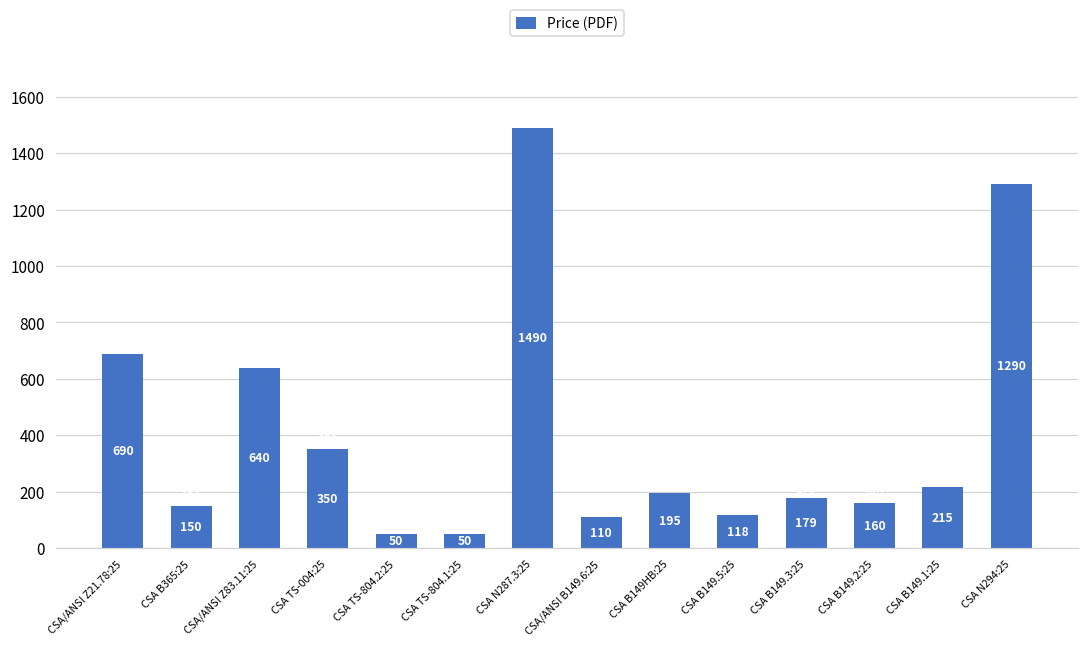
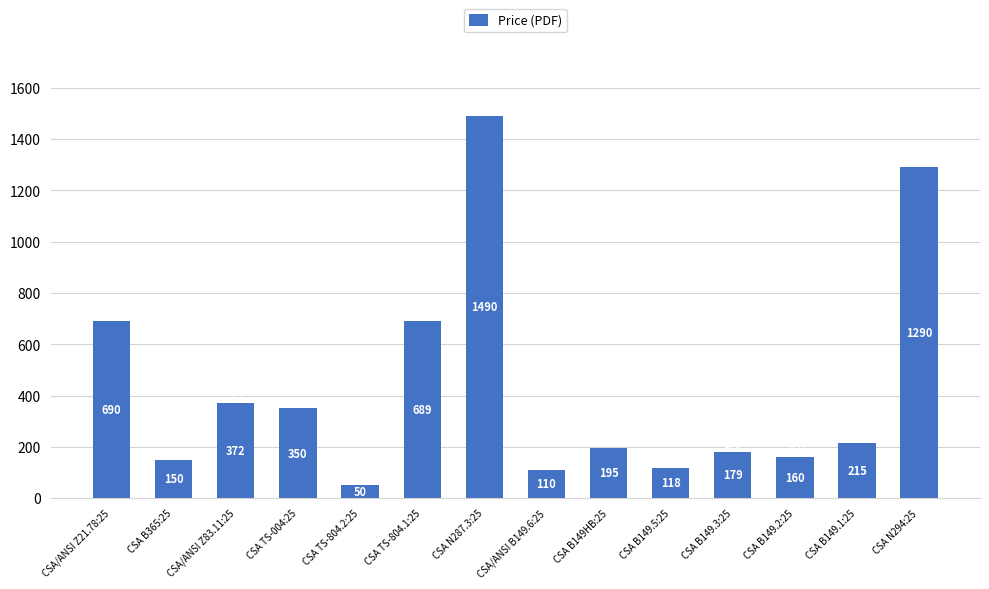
  {
    "CSA/ANSI Z21.78:25": 690,
    "CSA B365:25": 150,
-   "CSA/ANSI Z83.11:25": 640,
+   "CSA/ANSI Z83.11:25": 372,
    "CSA TS-004:25": 350,
    "CSA TS-804.2:25": 50,
-   "CSA TS-804.1:25": 50,
+   "CSA TS-804.1:25": 689,
    "CSA N287.3:25": 1490,
    "CSA/ANSI B149.6:25": 110,
    "CSA B149HB:25": 195,
    "CSA B149.5:25": 118,
    "CSA B149.3:25": 179,
    "CSA B149.2:25": 160,
    "CSA B149.1:25": 215,
    "CSA N294:25": 1290
  }
